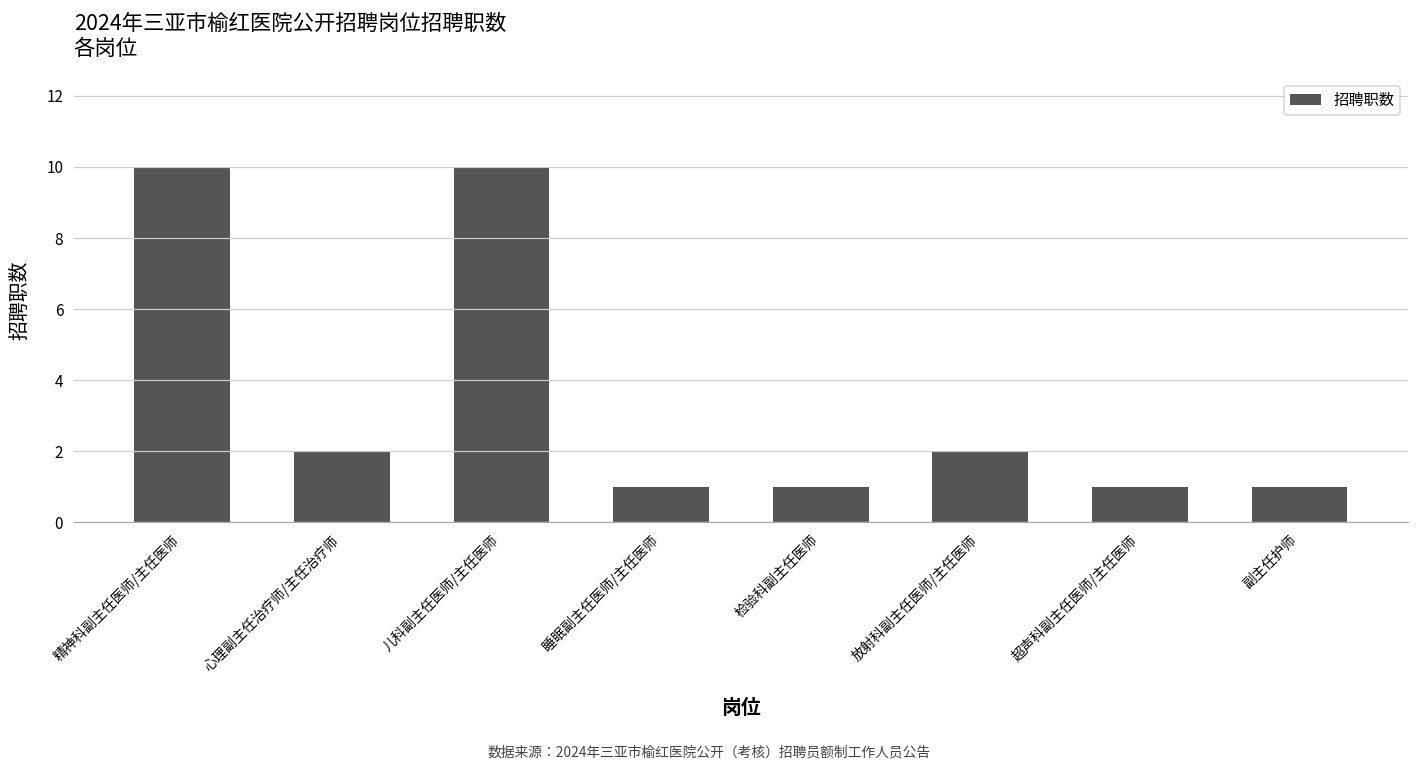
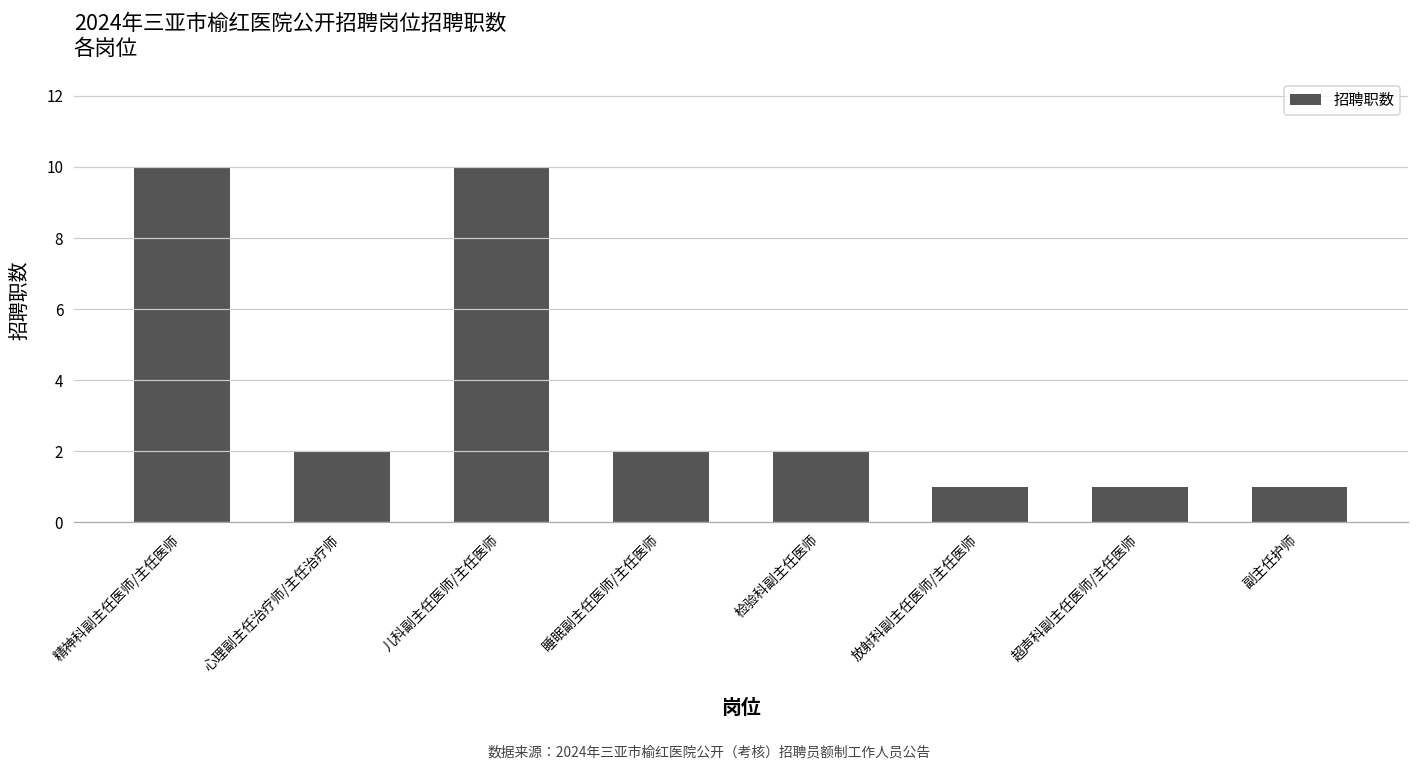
  {
    "精神科副主任医师/主任医师": 10,
    "心理副主任治疗师/主任治疗师": 2,
    "儿科副主任医师/主任医师": 10,
-   "睡眠副主任医师/主任医师": 1,
-   "检验科副主任医师": 1,
-   "放射科副主任医师/主任医师": 2,
+   "睡眠副主任医师/主任医师": 2,
+   "检验科副主任医师": 2,
+   "放射科副主任医师/主任医师": 1,
    "超声科副主任医师/主任医师": 1,
    "副主任护师": 1
  }
